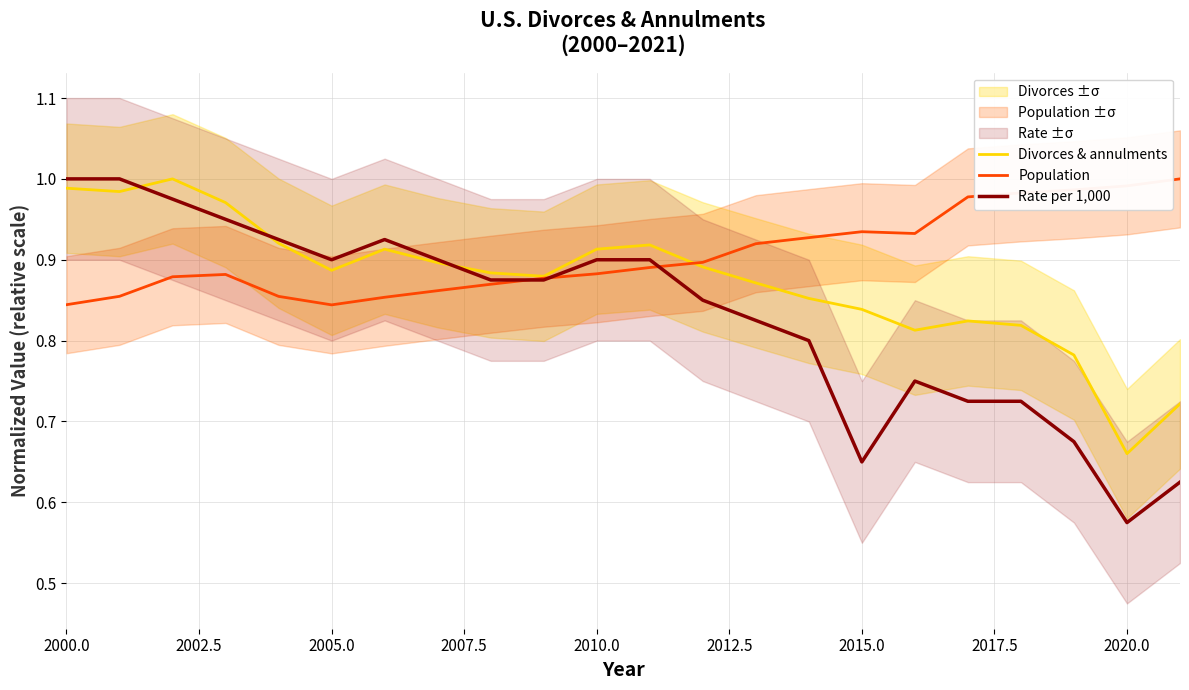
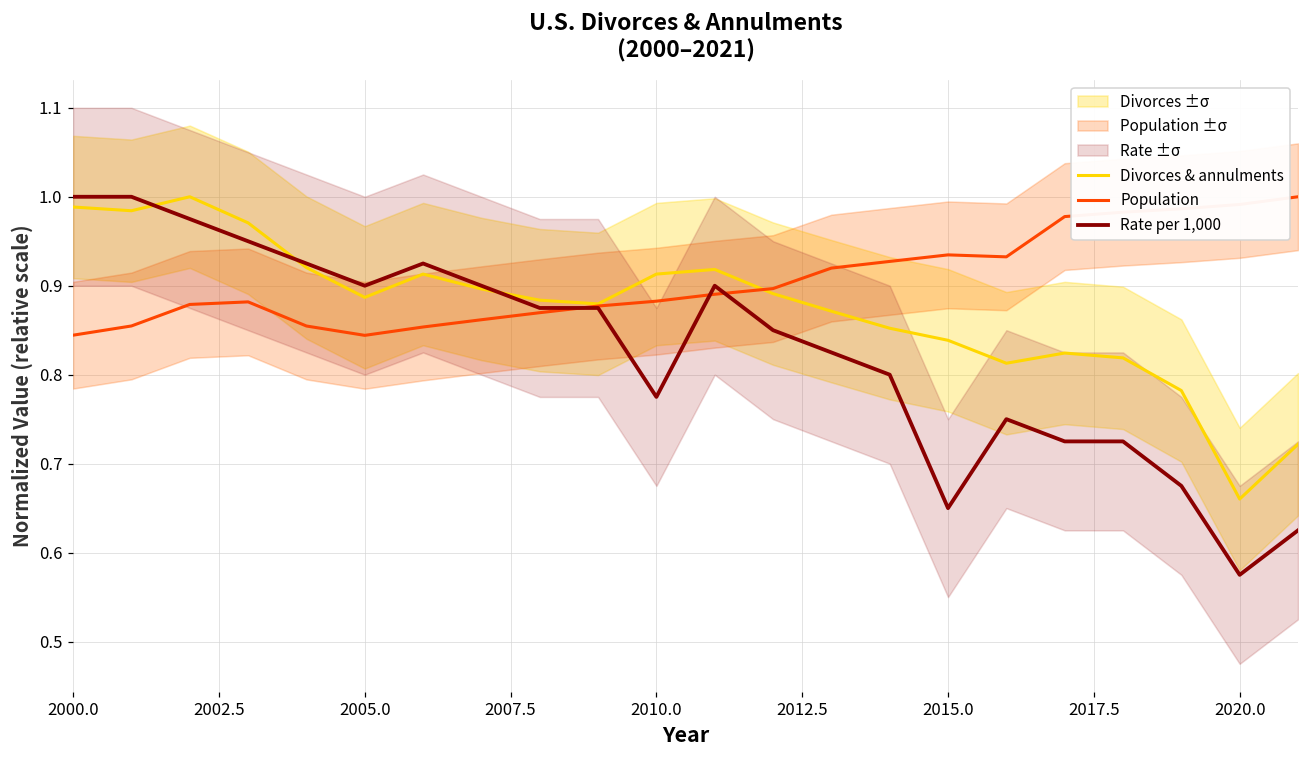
  {
    "Rate per 1,000": {
      "2000.0": 1.00,
      "2005.0": 0.90,
-     "2010.0": 0.90,
+     "2010.0": 0.78,
      "2015.0": 0.65,
      "2020.0": 0.58
    }
  }
